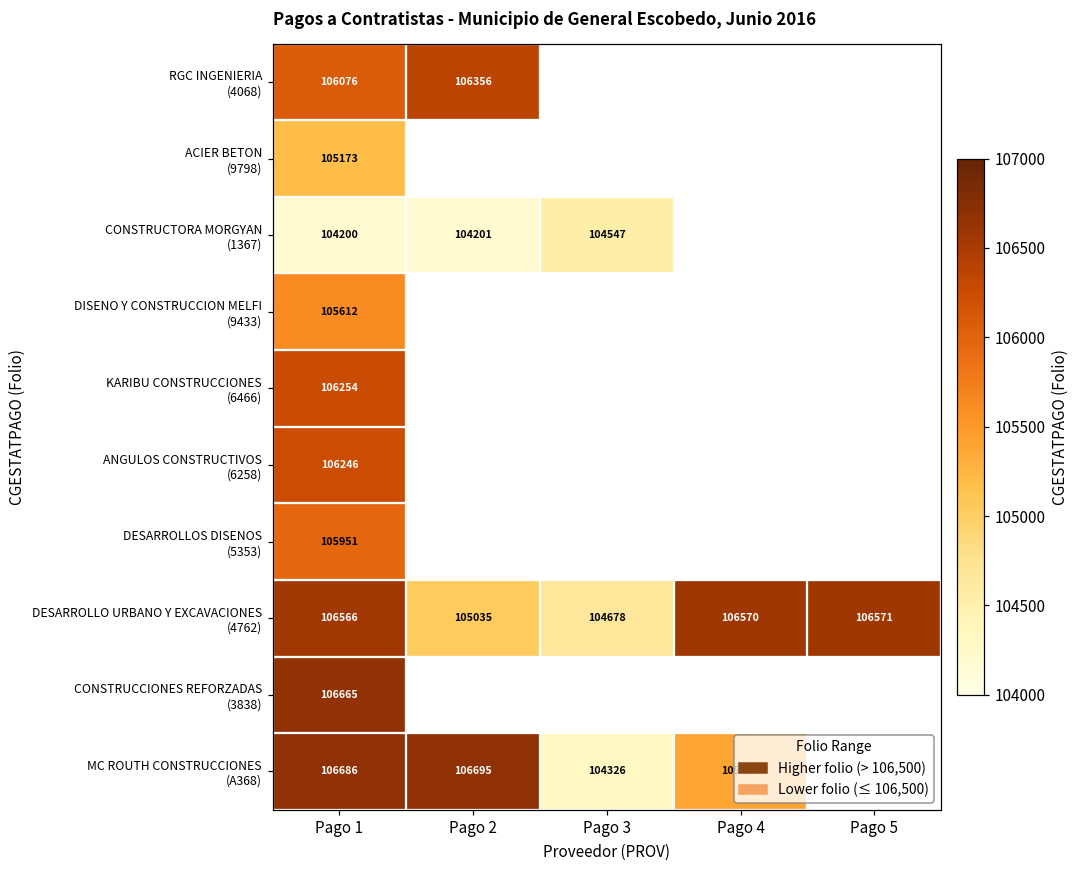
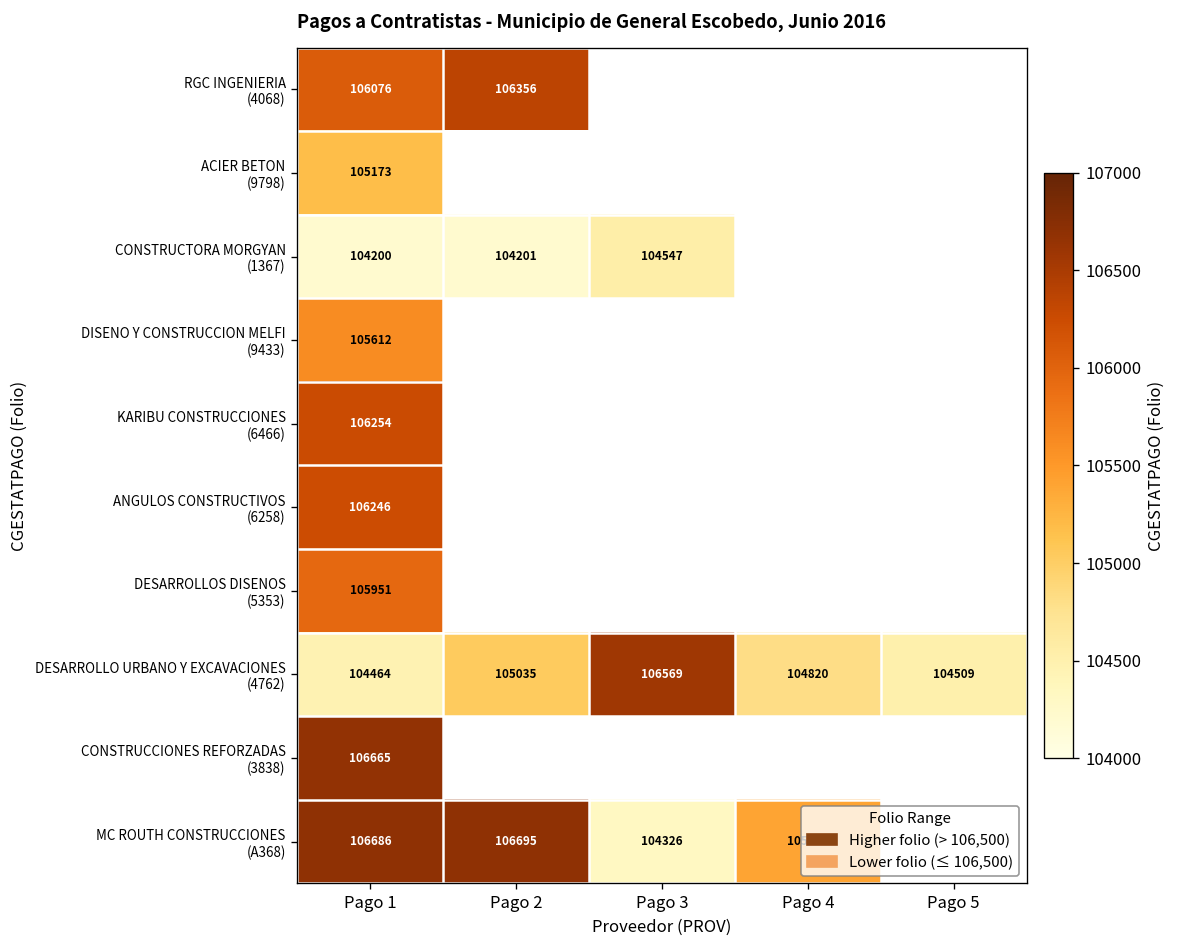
  {
    "RGC INGENIERIA (4068)": {
      "Pago 1": 106076,
      "Pago 2": 106356
    },
    "ACIER BETON (9798)": {
      "Pago 1": 105173
    },
    "CONSTRUCTORA MORGYAN (1367)": {
      "Pago 1": 104200,
      "Pago 2": 104201,
      "Pago 3": 104547
    },
    "DISENO Y CONSTRUCCION MELFI (9433)": {
      "Pago 1": 105612
    },
    "KARIBU CONSTRUCCIONES (6466)": {
      "Pago 1": 106254
    },
    "ANGULOS CONSTRUCTIVOS (6258)": {
      "Pago 1": 106246
    },
    "DESARROLLOS DISENOS (5353)": {
      "Pago 1": 105951
    },
    "DESARROLLO URBANO Y EXCAVACIONES (4762)": {
-     "Pago 1": 106566,
+     "Pago 1": 104464,
      "Pago 2": 105035,
-     "Pago 3": 104678,
-     "Pago 4": 106570,
-     "Pago 5": 106571
+     "Pago 3": 106569,
+     "Pago 4": 104820,
+     "Pago 5": 104509
    },
    "CONSTRUCCIONES REFORZADAS (3838)": {
      "Pago 1": 106665
    },
    "MC ROUTH CONSTRUCCIONES (A368)": {
      "Pago 1": 106686,
      "Pago 2": 106695,
      "Pago 3": 104326
    }
  }
